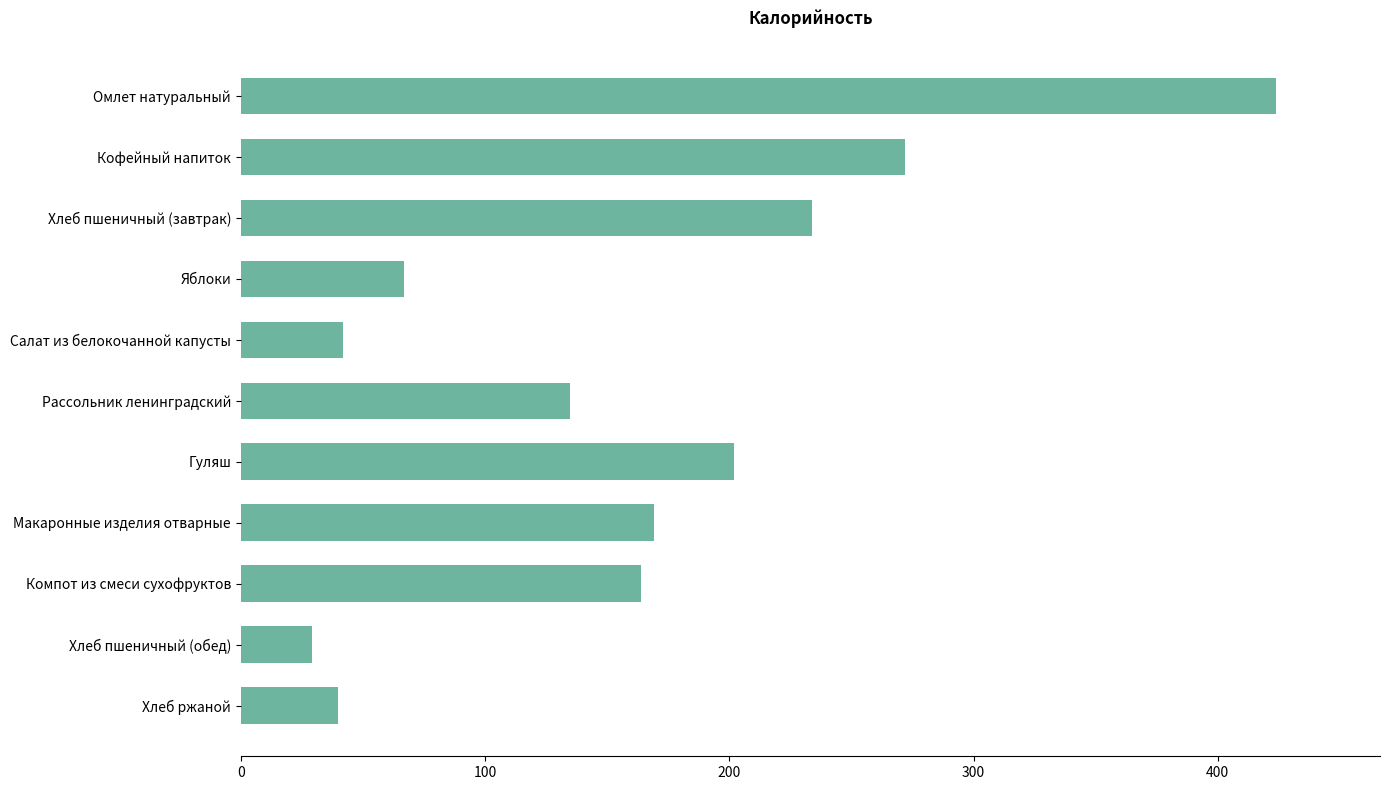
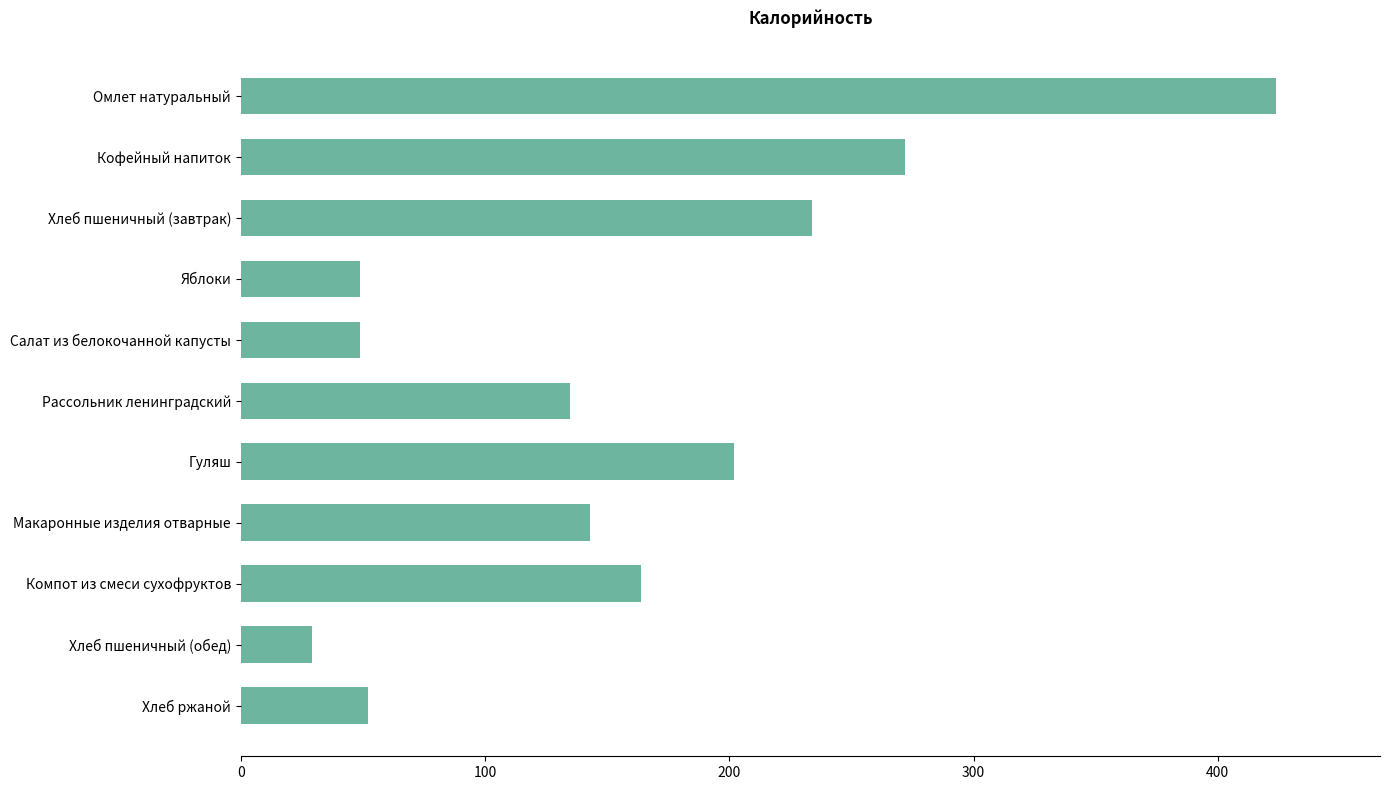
  {
    "Омлет натуральный": 424,
    "Кофейный напиток": 272,
    "Хлеб пшеничный (завтрак)": 234,
-   "Яблоки": 67,
-   "Салат из белокочанной капусты": 42,
+   "Яблоки": 49,
+   "Салат из белокочанной капусты": 49,
    "Рассольник ленинградский": 135,
    "Гуляш": 202,
-   "Макаронные изделия отварные": 169,
+   "Макаронные изделия отварные": 143,
    "Компот из смеси сухофруктов": 164,
    "Хлеб пшеничный (обед)": 29,
-   "Хлеб ржаной": 40
+   "Хлеб ржаной": 52
  }
